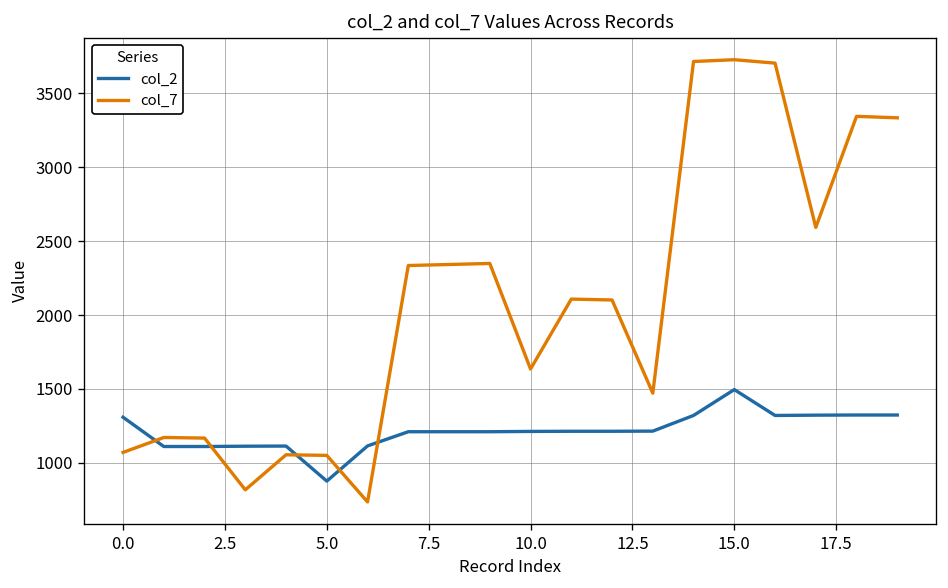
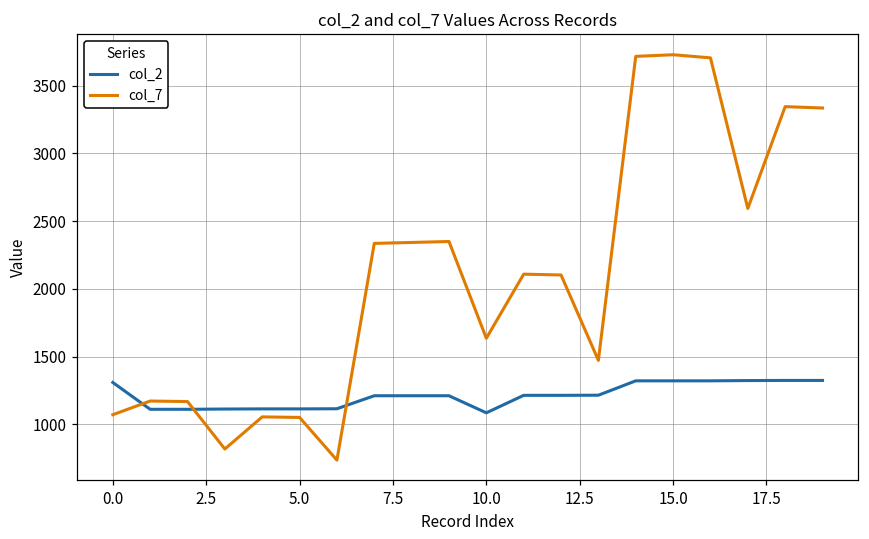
  {
    "col_2": {
      "0.0": 1310,
-     "5.0": 880,
-     "10.0": 1210,
-     "15.0": 1500
+     "5.0": 1110,
+     "10.0": 1090,
+     "15.0": 1320
    },
    "col_7": {
      "0.0": 1070,
      "5.0": 1050,
      "10.0": 1640,
      "15.0": 3730
    }
  }
